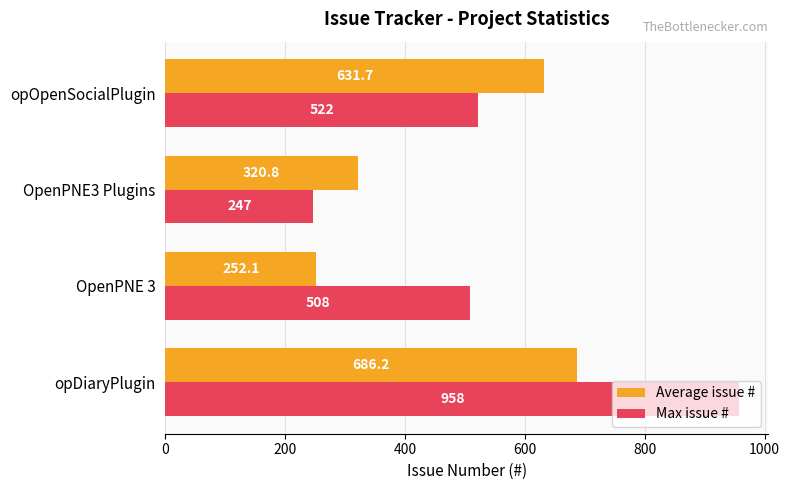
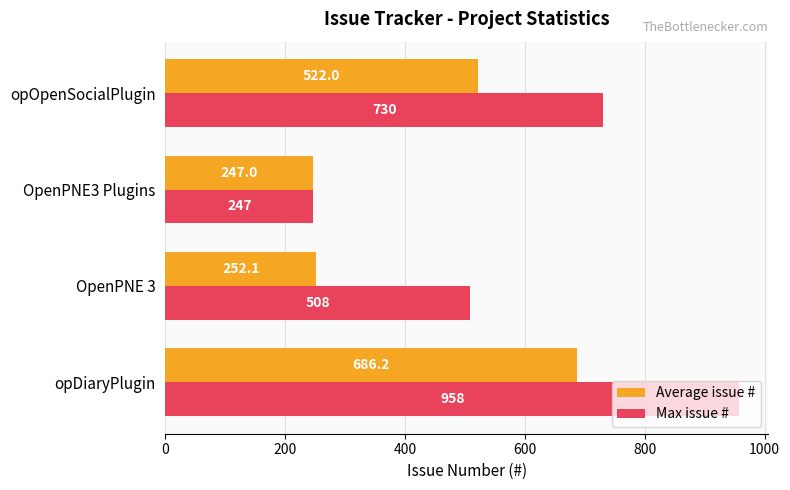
  {
    "Average issue #": {
-     "opOpenSocialPlugin": 631.7,
-     "OpenPNE3 Plugins": 320.8,
+     "opOpenSocialPlugin": 522.0,
+     "OpenPNE3 Plugins": 247.0,
      "OpenPNE 3": 252.1,
      "opDiaryPlugin": 686.2
    },
    "Max issue #": {
-     "opOpenSocialPlugin": 522,
+     "opOpenSocialPlugin": 730,
      "OpenPNE3 Plugins": 247,
      "OpenPNE 3": 508
    }
  }
